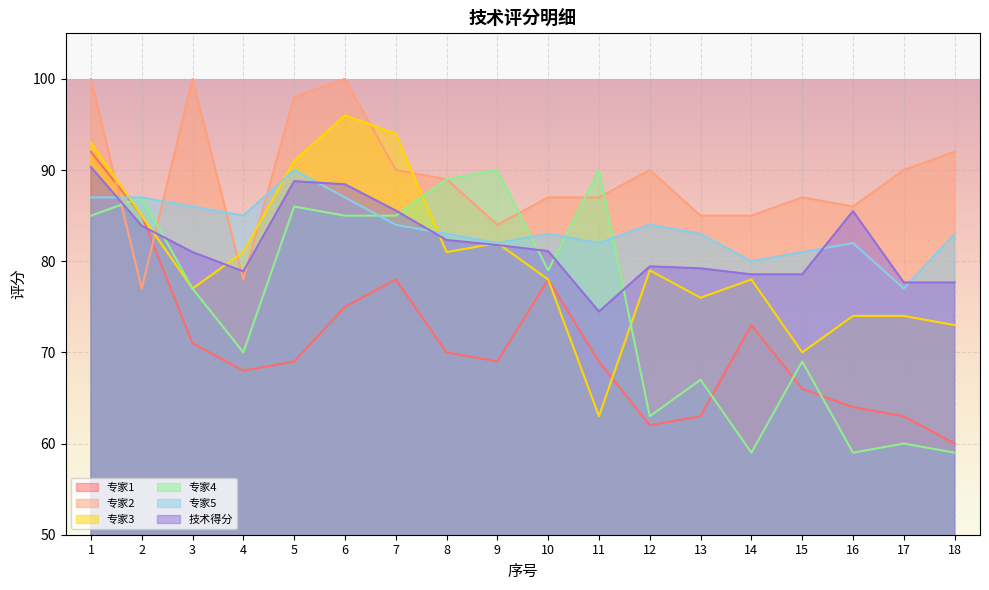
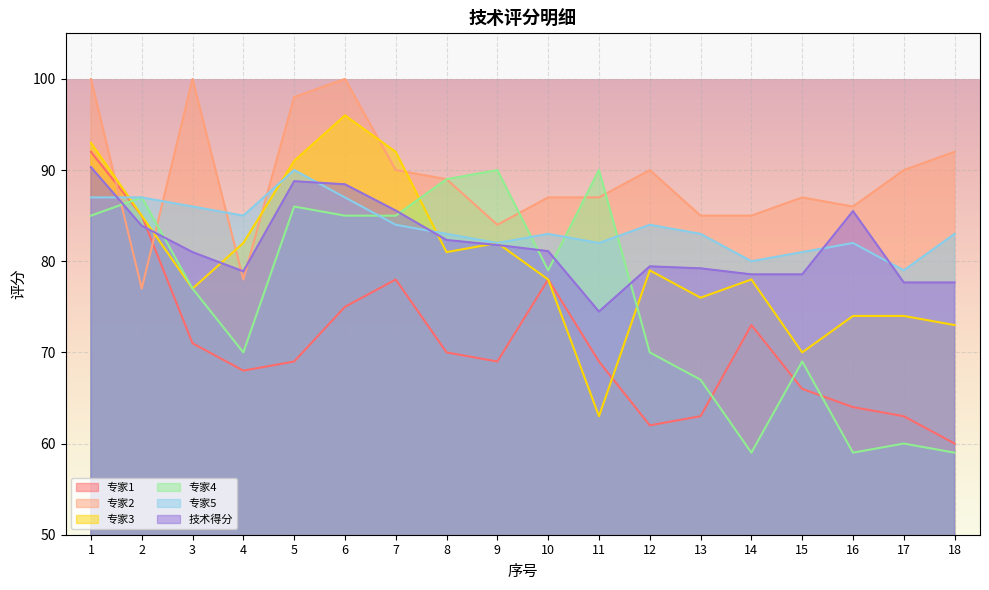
  {
    "专家3": {
      "1": 93,
-     "4": 81,
+     "4": 82,
      "5": 91,
      "6": 96,
-     "7": 94,
+     "7": 92,
      "8": 81,
      "11": 63,
      "12": 79,
      "13": 76,
      "14": 78,
      "15": 70,
      "16": 74,
      "17": 74,
      "18": 73
    },
    "专家4": {
      "1": 85,
      "4": 70,
      "5": 86,
      "6": 85,
      "7": 85,
      "9": 90,
      "10": 79,
      "11": 90,
-     "12": 63,
+     "12": 70,
      "13": 67,
      "14": 59,
      "15": 69,
      "16": 59,
      "17": 60,
      "18": 59
    },
    "专家5": {
      "1": 87,
      "3": 86,
      "4": 85,
      "5": 90,
      "6": 87,
      "7": 84,
      "8": 83,
      "10": 83,
      "11": 82,
      "12": 84,
      "13": 83,
      "14": 80,
      "15": 81,
      "16": 82,
-     "17": 77,
+     "17": 79,
      "18": 83
    },
    "技术得分": {
      "1": 90,
      "2": 84,
      "3": 81,
      "4": 79,
      "5": 89,
      "6": 88,
      "7": 86,
      "8": 82,
      "10": 81,
      "11": 74,
      "12": 79,
      "13": 79,
      "14": 79,
      "15": 79,
      "16": 86,
      "17": 78,
      "18": 78
    }
  }
